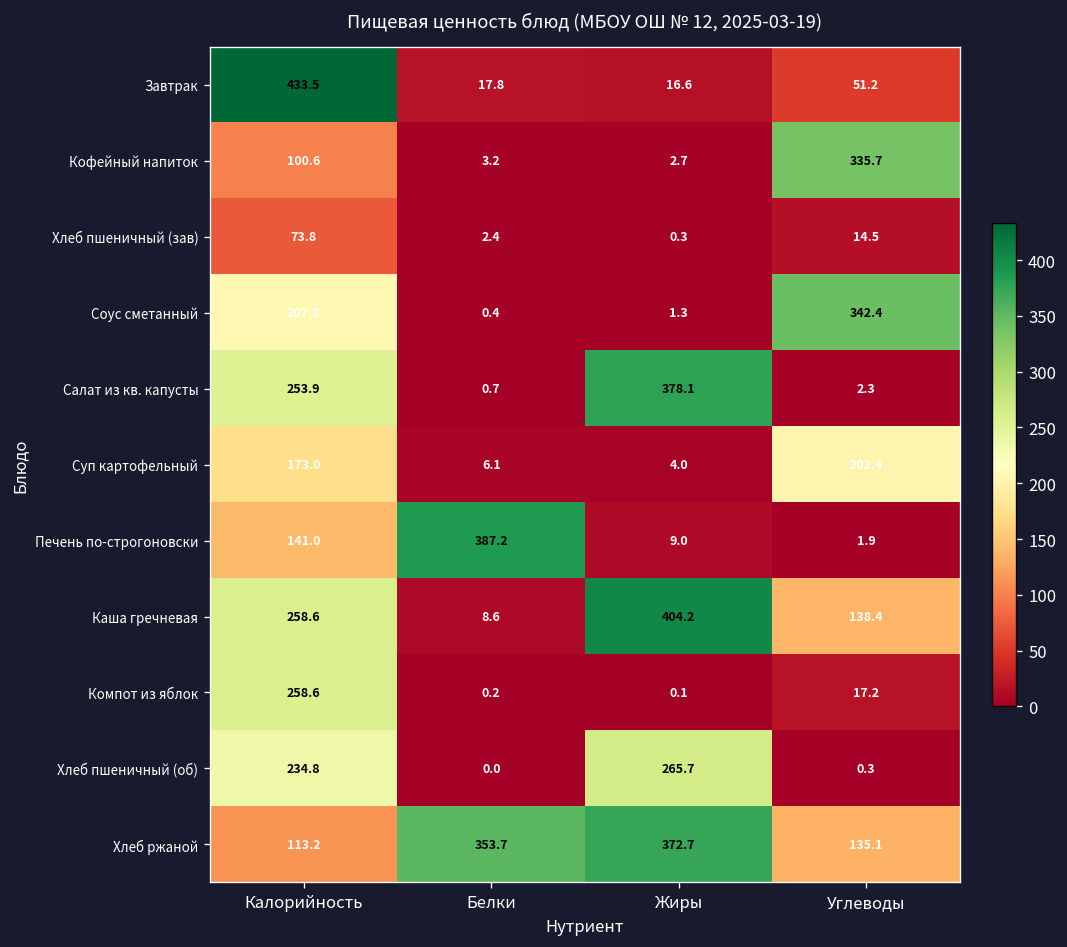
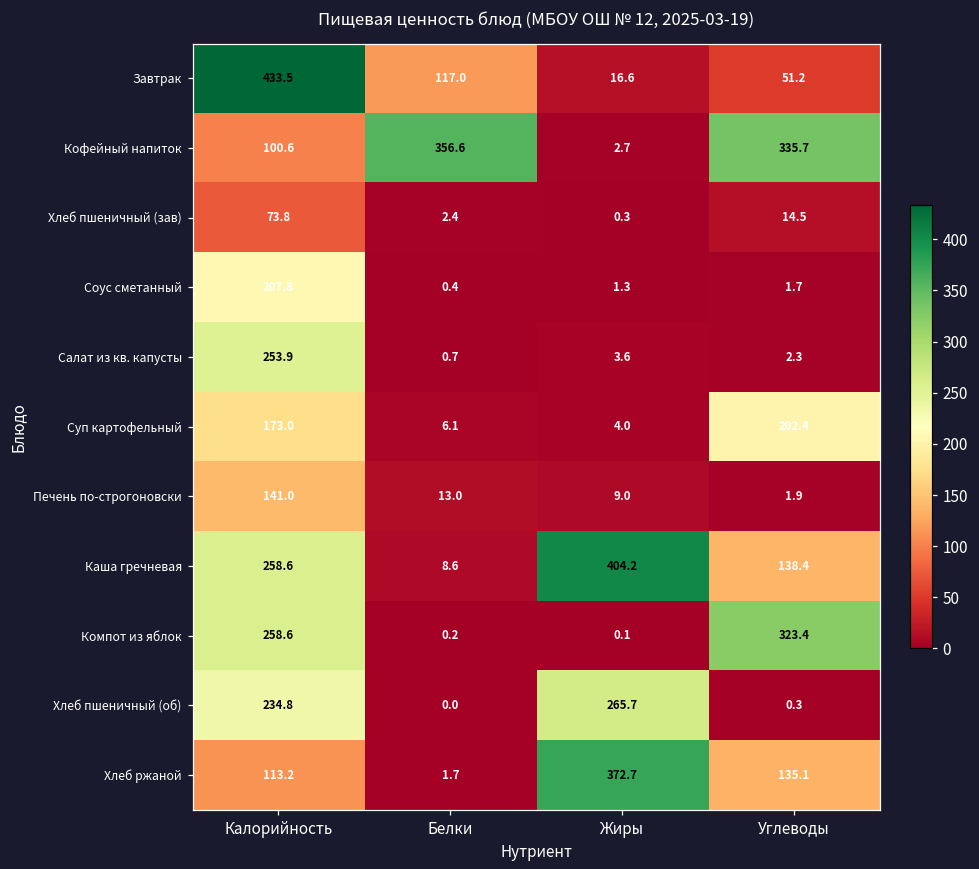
  {
    "Завтрак": {
      "Калорийность": 433.5,
-     "Белки": 17.8,
+     "Белки": 117.0,
      "Жиры": 16.6,
      "Углеводы": 51.2
    },
    "Кофейный напиток": {
      "Калорийность": 100.6,
-     "Белки": 3.2,
+     "Белки": 356.6,
      "Жиры": 2.7,
      "Углеводы": 335.7
    },
    "Хлеб пшеничный (зав)": {
      "Калорийность": 73.8,
      "Белки": 2.4,
      "Жиры": 0.3,
      "Углеводы": 14.5
    },
    "Соус сметанный": {
      "Калорийность": 207.8,
      "Белки": 0.4,
      "Жиры": 1.3,
-     "Углеводы": 342.4
+     "Углеводы": 1.7
    },
    "Салат из кв. капусты": {
      "Калорийность": 253.9,
      "Белки": 0.7,
-     "Жиры": 378.1,
+     "Жиры": 3.6,
      "Углеводы": 2.3
    },
    "Суп картофельный": {
      "Калорийность": 173.0,
      "Белки": 6.1,
      "Жиры": 4.0,
      "Углеводы": 202.4
    },
    "Печень по-строгоновски": {
      "Калорийность": 141.0,
-     "Белки": 387.2,
+     "Белки": 13.0,
      "Жиры": 9.0,
      "Углеводы": 1.9
    },
    "Каша гречневая": {
      "Калорийность": 258.6,
      "Белки": 8.6,
      "Жиры": 404.2,
      "Углеводы": 138.4
    },
    "Компот из яблок": {
      "Калорийность": 258.6,
      "Белки": 0.2,
      "Жиры": 0.1,
-     "Углеводы": 17.2
+     "Углеводы": 323.4
    },
    "Хлеб пшеничный (об)": {
      "Калорийность": 234.8,
      "Белки": 0.0,
      "Жиры": 265.7,
      "Углеводы": 0.3
    },
    "Хлеб ржаной": {
      "Калорийность": 113.2,
-     "Белки": 353.7,
+     "Белки": 1.7,
      "Жиры": 372.7,
      "Углеводы": 135.1
    }
  }
